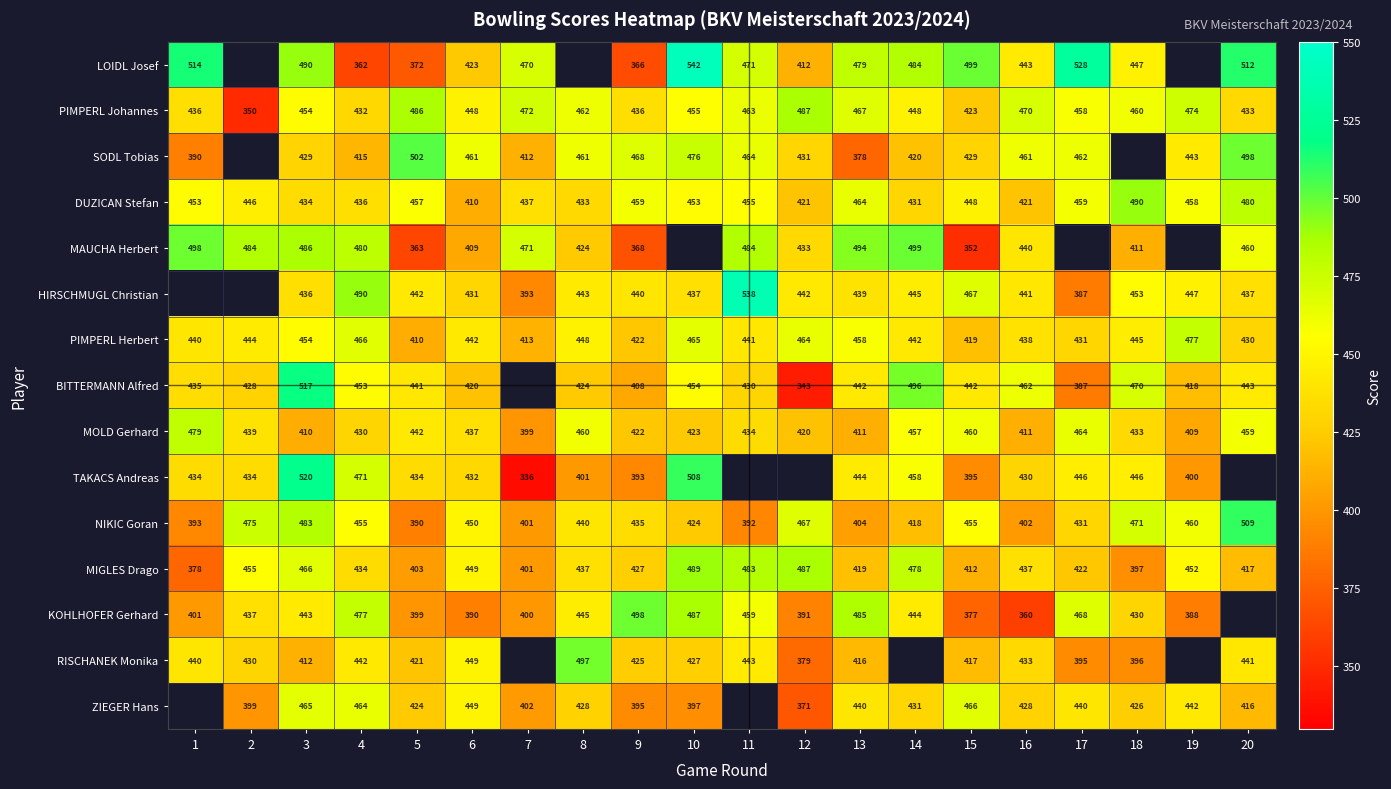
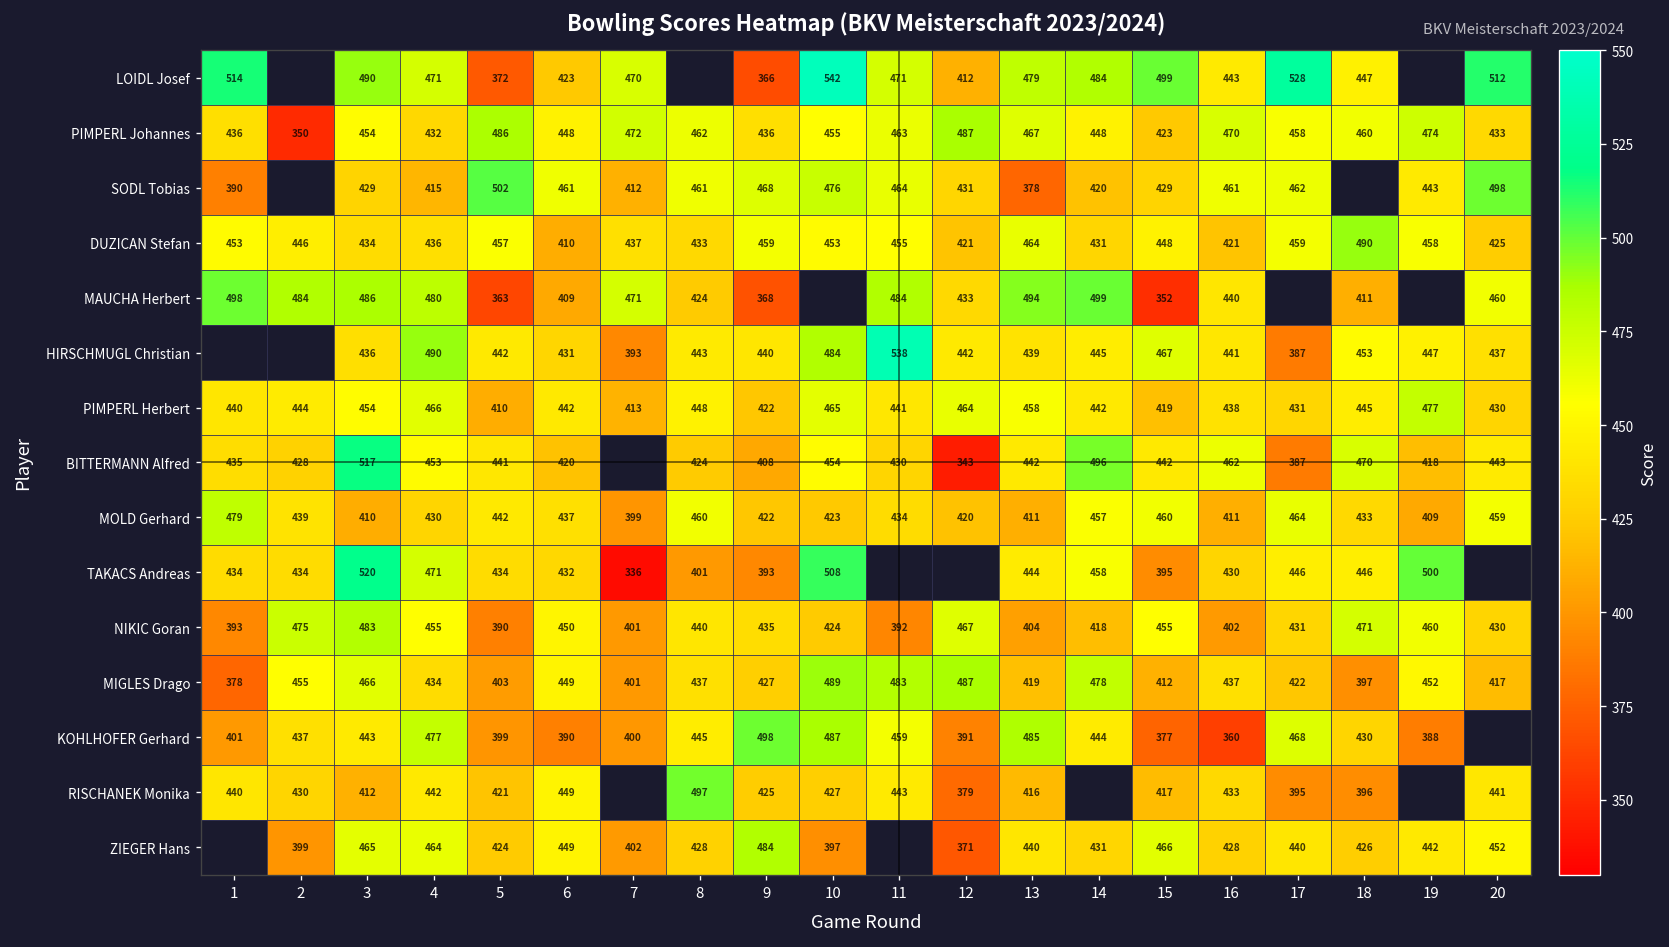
  {
    "LOIDL Josef": {
      "1": 514,
      "3": 490,
-     "4": 362,
+     "4": 471,
      "5": 372,
      "6": 423,
      "7": 470,
      "9": 366,
      "10": 542,
      "11": 471,
      "12": 412,
      "13": 479,
      "14": 484,
      "15": 499,
      "16": 443,
      "17": 528,
      "18": 447,
      "20": 512
    },
    "DUZICAN Stefan": {
      "1": 453,
      "2": 446,
      "3": 434,
      "4": 436,
      "5": 457,
      "6": 410,
      "7": 437,
      "8": 433,
      "9": 459,
      "10": 453,
      "11": 455,
      "12": 421,
      "13": 464,
      "14": 431,
      "15": 448,
      "16": 421,
      "17": 459,
      "18": 490,
      "19": 458,
-     "20": 480
+     "20": 425
    },
    "HIRSCHMUGL Christian": {
      "3": 436,
      "4": 490,
      "5": 442,
      "6": 431,
      "7": 393,
      "8": 443,
      "9": 440,
-     "10": 437,
+     "10": 484,
      "11": 538,
      "12": 442,
      "13": 439,
      "14": 445,
      "15": 467,
      "16": 441,
      "17": 387,
      "18": 453,
      "19": 447,
      "20": 437
    },
    "TAKACS Andreas": {
      "1": 434,
      "2": 434,
      "3": 520,
      "4": 471,
      "5": 434,
      "6": 432,
      "7": 336,
      "8": 401,
      "9": 393,
      "10": 508,
      "13": 444,
      "14": 458,
      "15": 395,
      "16": 430,
      "17": 446,
      "18": 446,
-     "19": 400
+     "19": 500
    },
    "NIKIC Goran": {
      "1": 393,
      "2": 475,
      "3": 483,
      "4": 455,
      "5": 390,
      "6": 450,
      "7": 401,
      "8": 440,
      "9": 435,
      "10": 424,
      "11": 392,
      "12": 467,
      "13": 404,
      "14": 418,
      "15": 455,
      "16": 402,
      "17": 431,
      "18": 471,
      "19": 460,
-     "20": 509
+     "20": 430
    },
    "ZIEGER Hans": {
      "2": 399,
      "3": 465,
      "4": 464,
      "5": 424,
      "6": 449,
      "7": 402,
      "8": 428,
-     "9": 395,
+     "9": 484,
      "10": 397,
      "12": 371,
      "13": 440,
      "14": 431,
      "15": 466,
      "16": 428,
      "17": 440,
      "18": 426,
      "19": 442,
-     "20": 416
+     "20": 452
    }
  }
